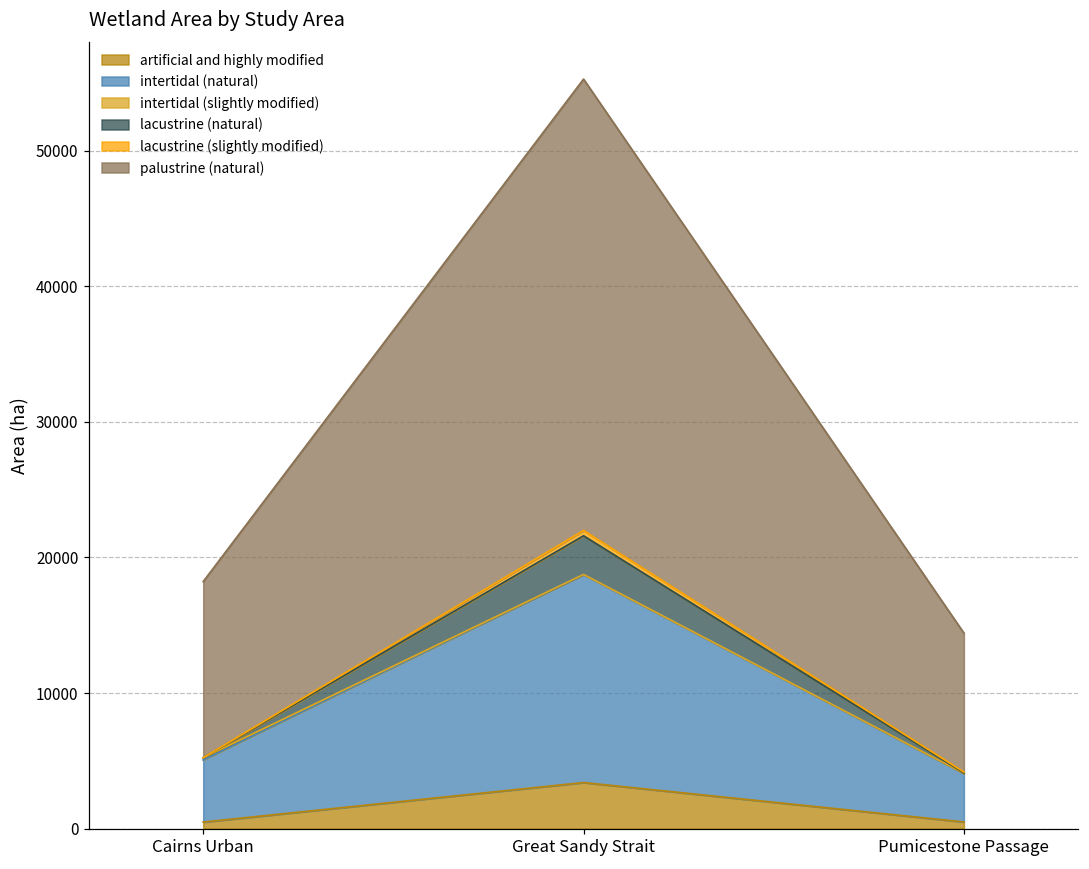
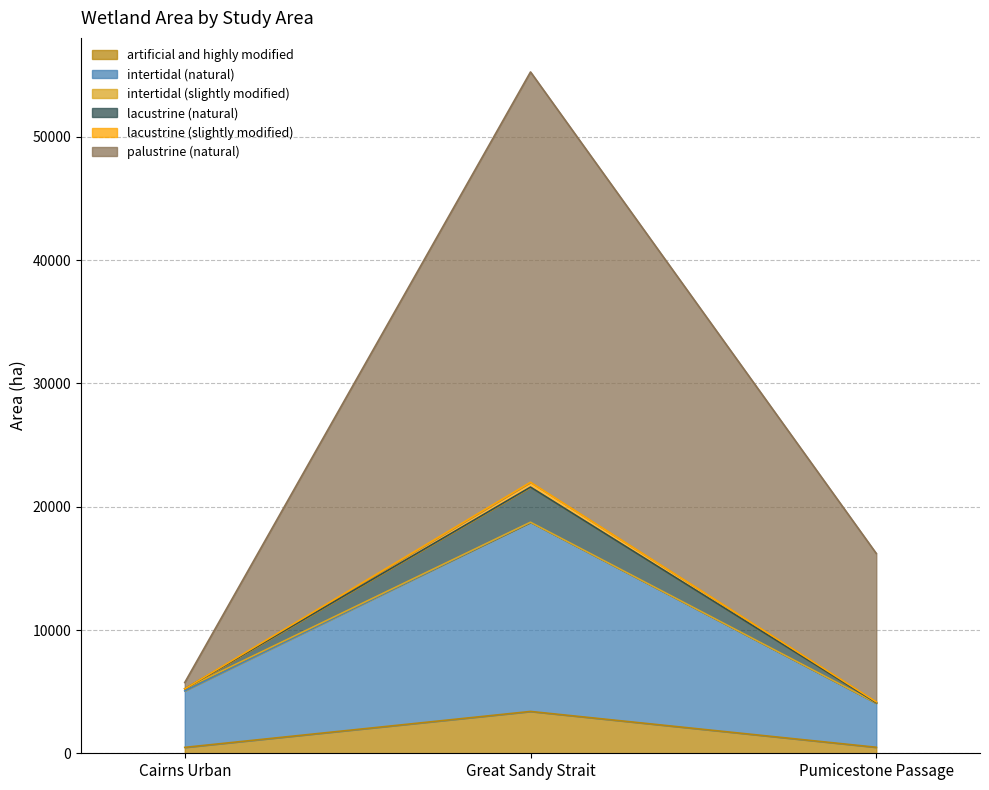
  {
    "lacustrine (natural)": {
      "Great Sandy Strait": 2800
    },
    "palustrine (natural)": {
-     "Cairns Urban": 13000,
+     "Cairns Urban": 500,
      "Great Sandy Strait": 33300,
-     "Pumicestone Passage": 10200
+     "Pumicestone Passage": 12000
    }
  }
